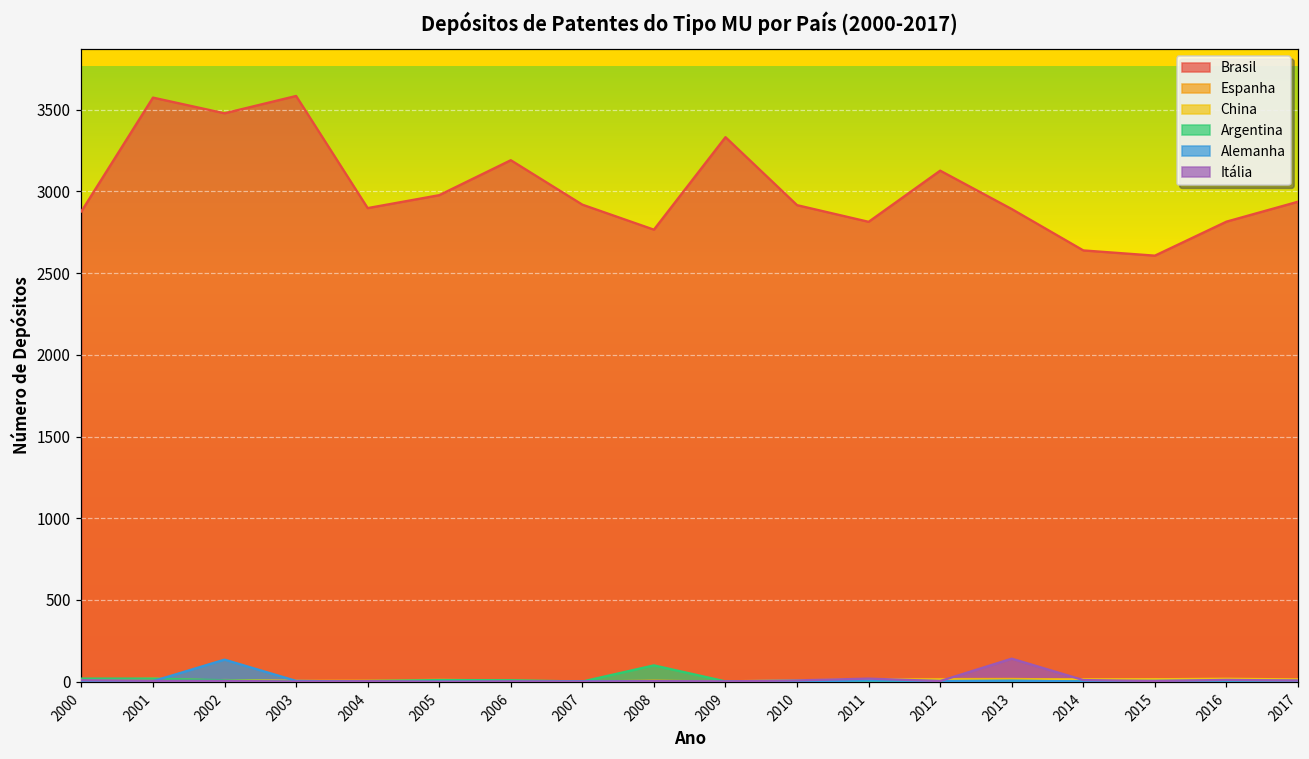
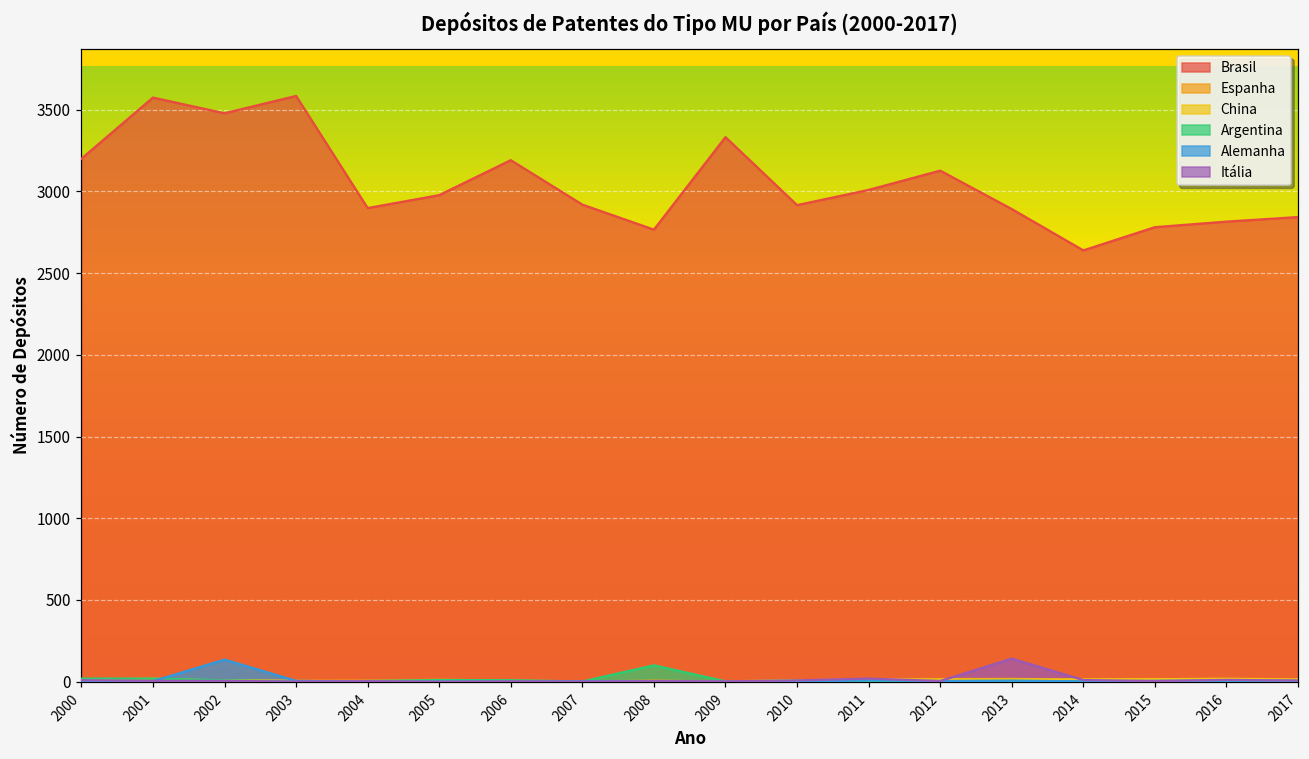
  {
    "Brasil": {
-     "2000": 2880,
+     "2000": 3200,
      "2001": 3570,
      "2002": 3480,
      "2003": 3580,
      "2004": 2900,
      "2005": 2980,
      "2006": 3190,
      "2007": 2920,
      "2008": 2770,
      "2009": 3330,
      "2010": 2920,
-     "2011": 2810,
+     "2011": 3010,
      "2012": 3130,
      "2013": 2890,
      "2014": 2640,
-     "2015": 2610,
+     "2015": 2780,
      "2016": 2820,
-     "2017": 2940
+     "2017": 2840
    },
    "Argentina": {
      "2008": 100
    },
    "Alemanha": {
      "2002": 140
    },
    "Itália": {
      "2013": 140
    }
  }
